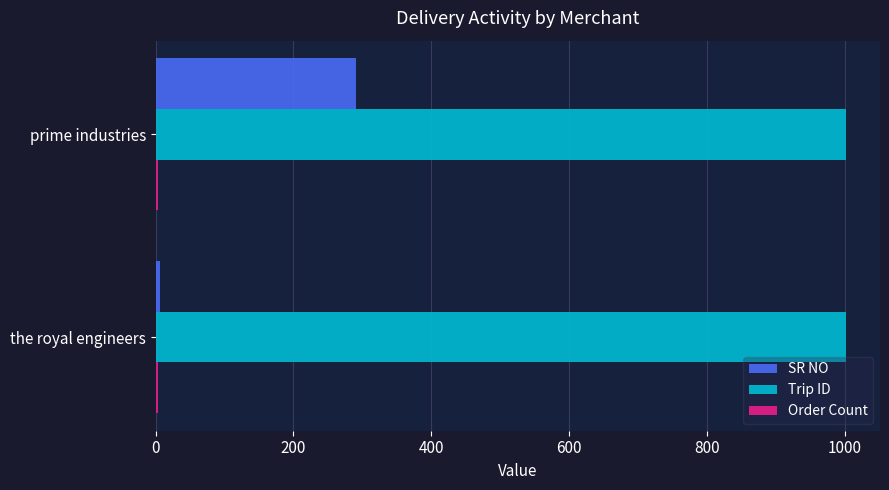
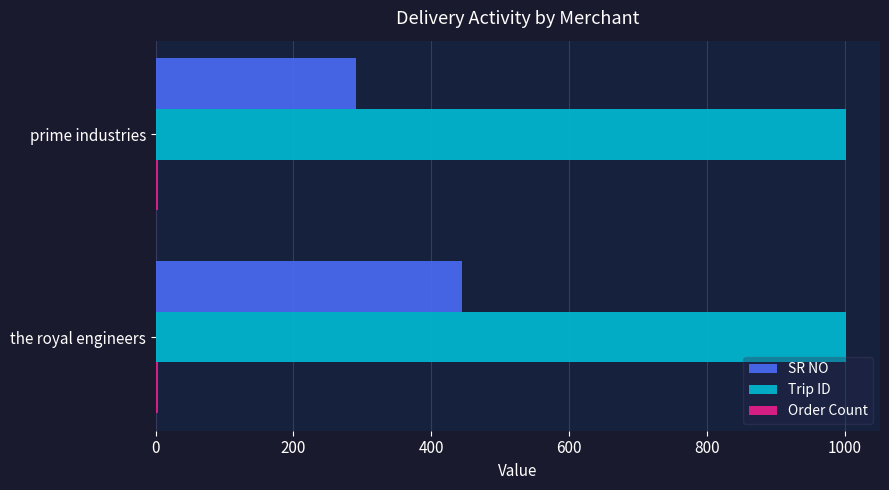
  {
    "SR NO": {
      "prime industries": 290,
-     "the royal engineers": 10
+     "the royal engineers": 440
    },
    "Trip ID": {
      "prime industries": 1000,
      "the royal engineers": 1000
    },
    "Order Count": {
      "prime industries": 0,
      "the royal engineers": 0
    }
  }
